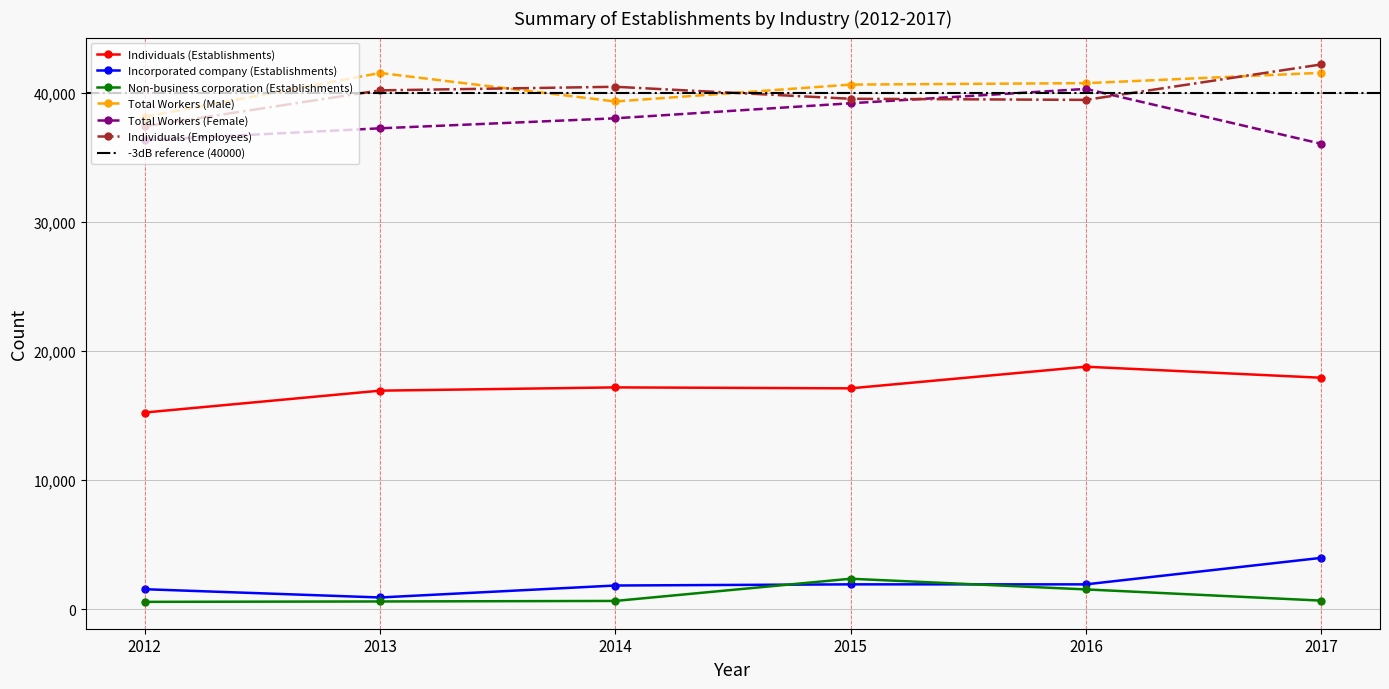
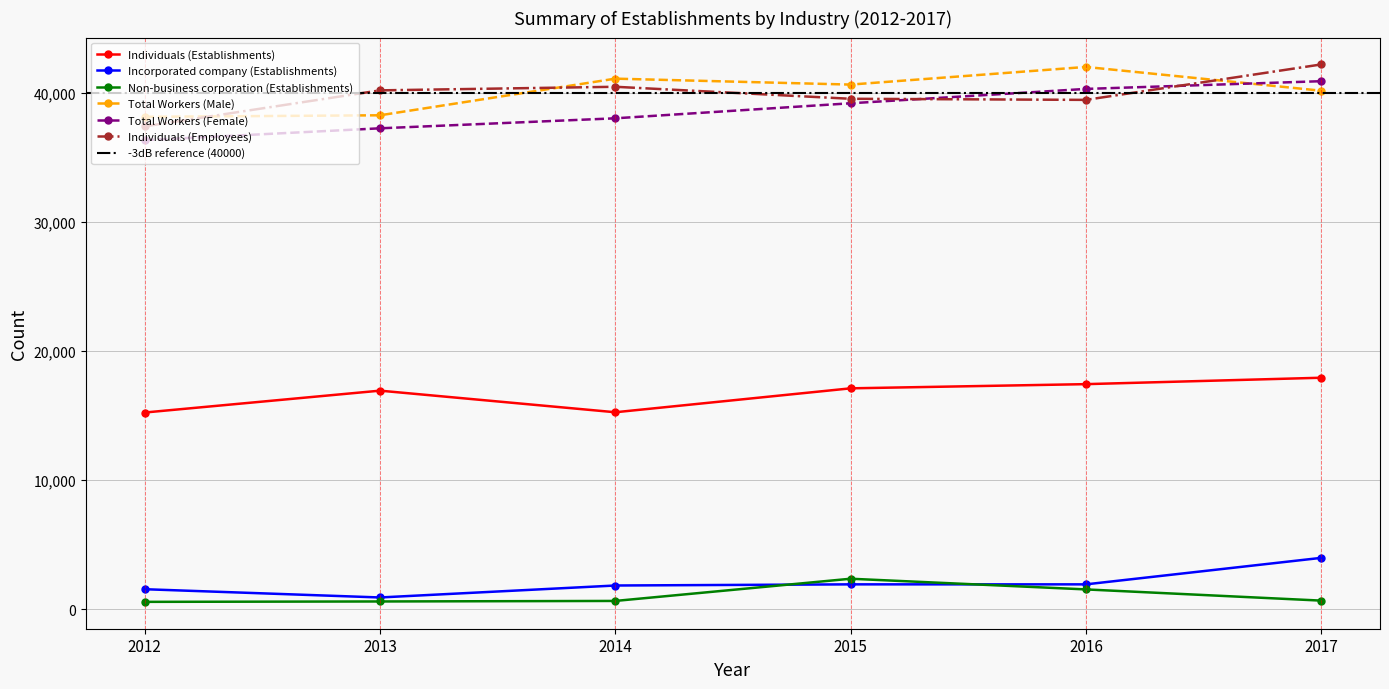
  {
    "Individuals (Establishments)": {
      "2012": "15,200",
      "2013": "16,900",
-     "2014": "17,200",
+     "2014": "15,300",
      "2015": "17,100",
-     "2016": "18,800",
+     "2016": "17,400",
      "2017": "17,900"
    },
    "Incorporated company (Establishments)": {
      "2012": "1,500",
      "2013": "900",
      "2014": "1,800",
      "2015": "1,900",
      "2016": "1,900",
      "2017": "4,000"
    },
    "Non-business corporation (Establishments)": {
      "2012": "600",
      "2013": "600",
      "2014": "600",
      "2015": "2,300",
      "2016": "1,500",
      "2017": "700"
    },
    "Total Workers (Male)": {
-     "2013": "41,600",
-     "2014": "39,400",
+     "2013": "38,300",
+     "2014": "41,100",
      "2015": "40,700",
-     "2016": "40,800",
-     "2017": "41,600"
+     "2016": "42,000",
+     "2017": "40,200"
    },
    "Total Workers (Female)": {
      "2013": "37,300",
      "2014": "38,100",
      "2015": "39,200",
      "2016": "40,300",
-     "2017": "36,100"
+     "2017": "40,900"
    },
    "Individuals (Employees)": {
      "2013": "40,200",
      "2014": "40,500",
      "2015": "39,600",
      "2016": "39,500",
      "2017": "42,200"
    }
  }
